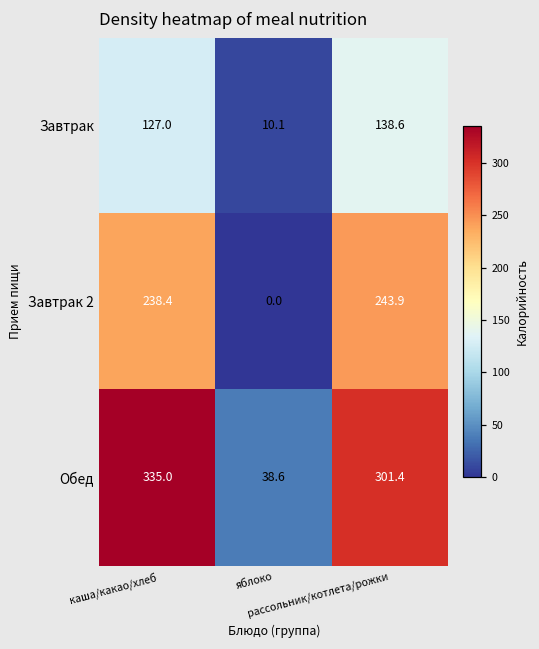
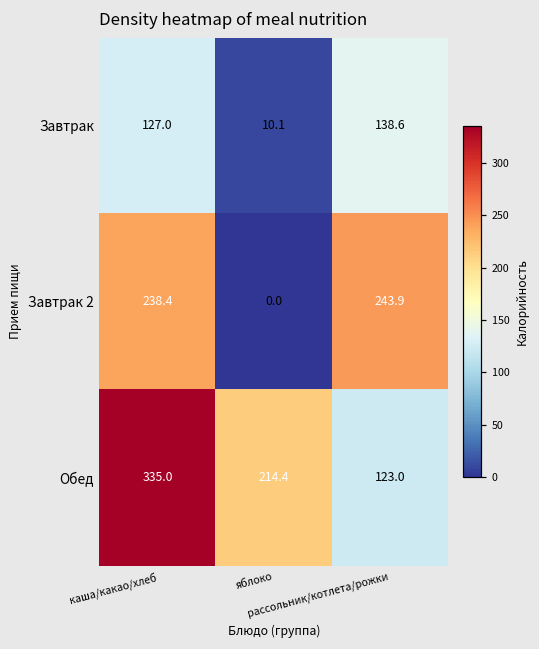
  {
    "Завтрак": {
      "каша/какао/хлеб": 127.0,
      "яблоко": 10.1,
      "рассольник/котлета/рожки": 138.6
    },
    "Завтрак 2": {
      "каша/какао/хлеб": 238.4,
      "яблоко": 0.0,
      "рассольник/котлета/рожки": 243.9
    },
    "Обед": {
      "каша/какао/хлеб": 335.0,
-     "яблоко": 38.6,
-     "рассольник/котлета/рожки": 301.4
+     "яблоко": 214.4,
+     "рассольник/котлета/рожки": 123.0
    }
  }
